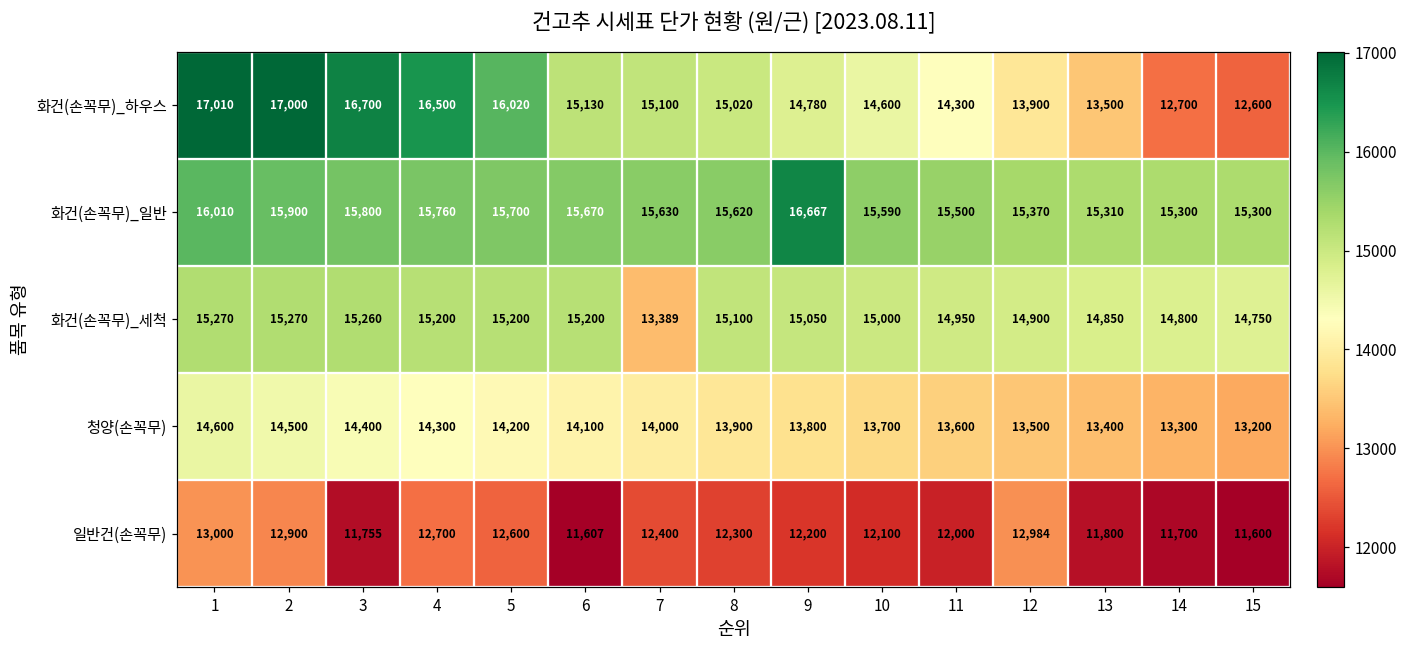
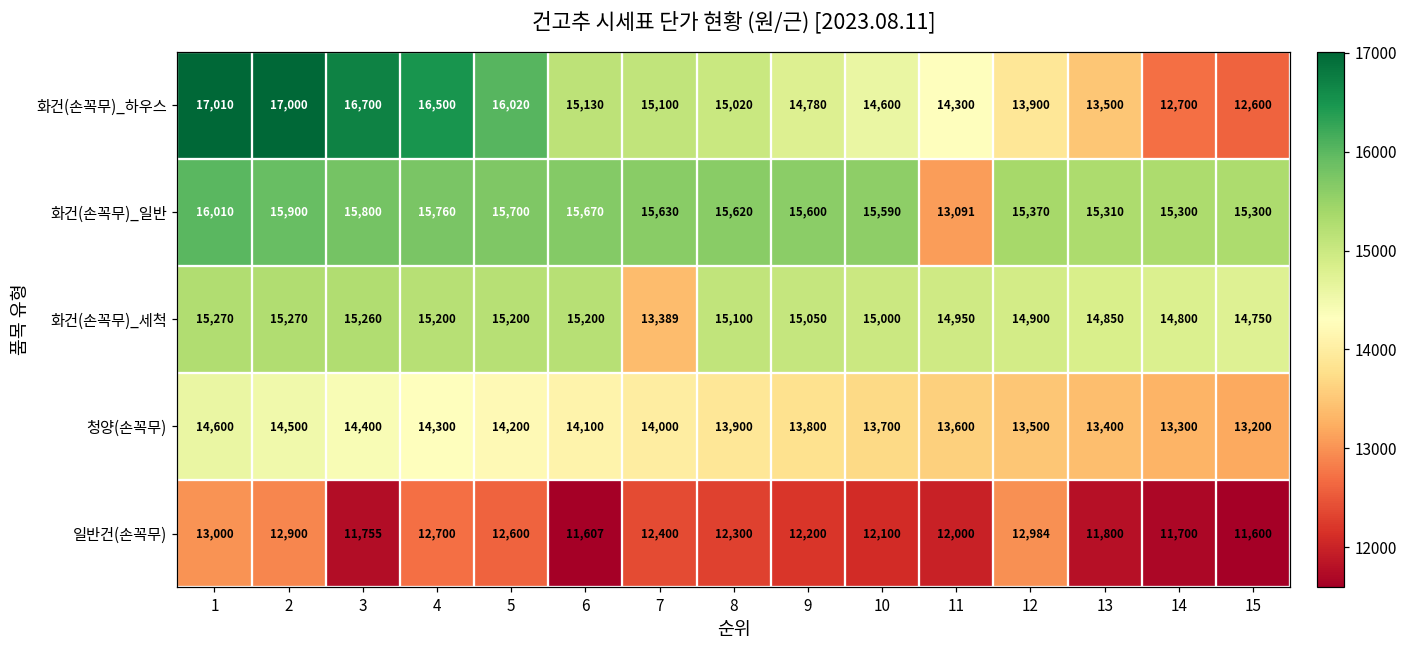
  {
    "화건(손꼭무)_하우스": {
      "1": "17,010",
      "2": "17,000",
      "3": "16,700",
      "4": "16,500",
      "5": "16,020",
      "6": "15,130",
      "7": "15,100",
      "8": "15,020",
      "9": "14,780",
      "10": "14,600",
      "11": "14,300",
      "12": "13,900",
      "13": "13,500",
      "14": "12,700",
      "15": "12,600"
    },
    "화건(손꼭무)_일반": {
      "1": "16,010",
      "2": "15,900",
      "3": "15,800",
      "4": "15,760",
      "5": "15,700",
      "6": "15,670",
      "7": "15,630",
      "8": "15,620",
-     "9": "16,667",
+     "9": "15,600",
      "10": "15,590",
-     "11": "15,500",
+     "11": "13,091",
      "12": "15,370",
      "13": "15,310",
      "14": "15,300",
      "15": "15,300"
    },
    "화건(손꼭무)_세척": {
      "1": "15,270",
      "2": "15,270",
      "3": "15,260",
      "4": "15,200",
      "5": "15,200",
      "6": "15,200",
      "7": "13,389",
      "8": "15,100",
      "9": "15,050",
      "10": "15,000",
      "11": "14,950",
      "12": "14,900",
      "13": "14,850",
      "14": "14,800",
      "15": "14,750"
    },
    "청양(손꼭무)": {
      "1": "14,600",
      "2": "14,500",
      "3": "14,400",
      "4": "14,300",
      "5": "14,200",
      "6": "14,100",
      "7": "14,000",
      "8": "13,900",
      "9": "13,800",
      "10": "13,700",
      "11": "13,600",
      "12": "13,500",
      "13": "13,400",
      "14": "13,300",
      "15": "13,200"
    },
    "일반건(손꼭무)": {
      "1": "13,000",
      "2": "12,900",
      "3": "11,755",
      "4": "12,700",
      "5": "12,600",
      "6": "11,607",
      "7": "12,400",
      "8": "12,300",
      "9": "12,200",
      "10": "12,100",
      "11": "12,000",
      "12": "12,984",
      "13": "11,800",
      "14": "11,700",
      "15": "11,600"
    }
  }
